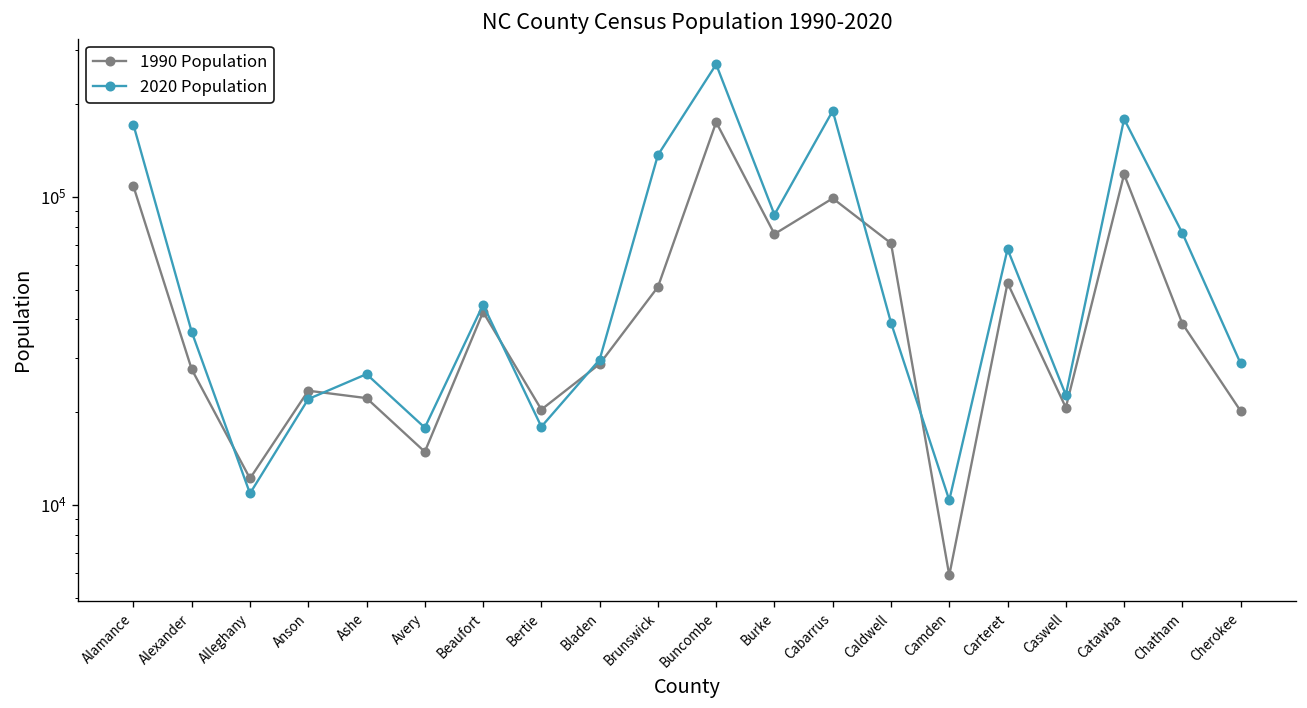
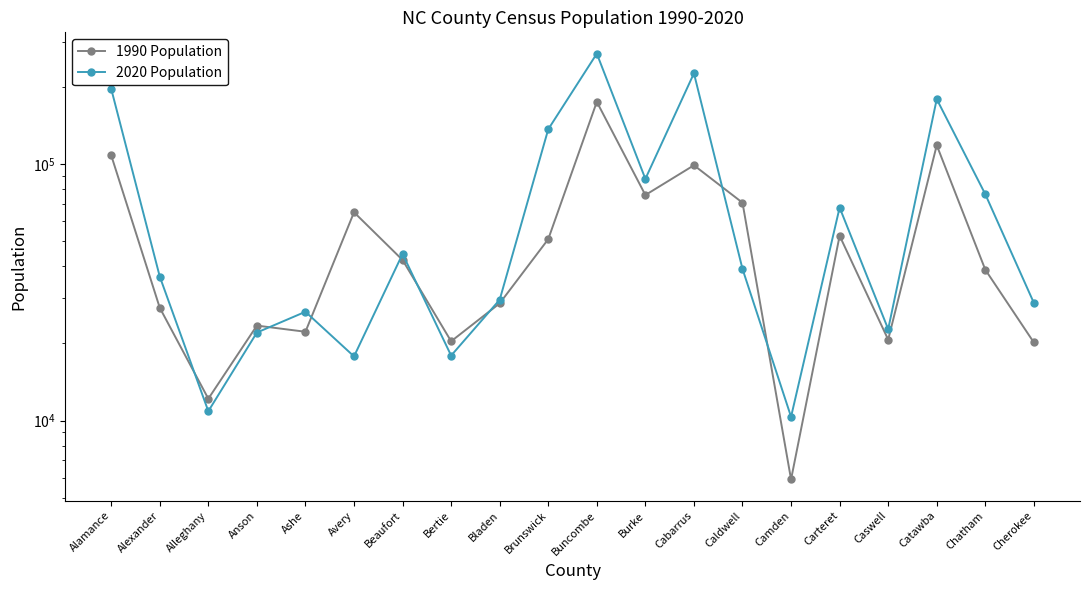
  {
    "1990 Population": {
      "Alamance": 108000,
      "Alexander": 28000,
      "Alleghany": 12000,
      "Anson": 23000,
      "Ashe": 22000,
-     "Avery": 15000,
+     "Avery": 65000,
      "Beaufort": 42000,
      "Bertie": 20000,
      "Bladen": 29000,
      "Brunswick": 51000,
      "Buncombe": 170000,
      "Burke": 76000,
      "Cabarrus": 99000,
      "Caldwell": 71000,
      "Camden": 5900,
      "Carteret": 53000,
      "Caswell": 21000,
      "Catawba": 120000,
      "Chatham": 39000,
      "Cherokee": 20000
    },
    "2020 Population": {
-     "Alamance": 170000,
+     "Alamance": 200000,
      "Alexander": 36000,
      "Alleghany": 10900,
      "Anson": 22000,
      "Ashe": 27000,
      "Avery": 18000,
      "Beaufort": 45000,
      "Bertie": 18000,
      "Bladen": 30000,
      "Brunswick": 140000,
      "Buncombe": 270000,
      "Burke": 88000,
-     "Cabarrus": 190000,
+     "Cabarrus": 230000,
      "Caldwell": 39000,
      "Camden": 10400,
      "Carteret": 68000,
      "Caswell": 23000,
      "Catawba": 180000,
      "Chatham": 76000,
      "Cherokee": 29000
    }
  }
